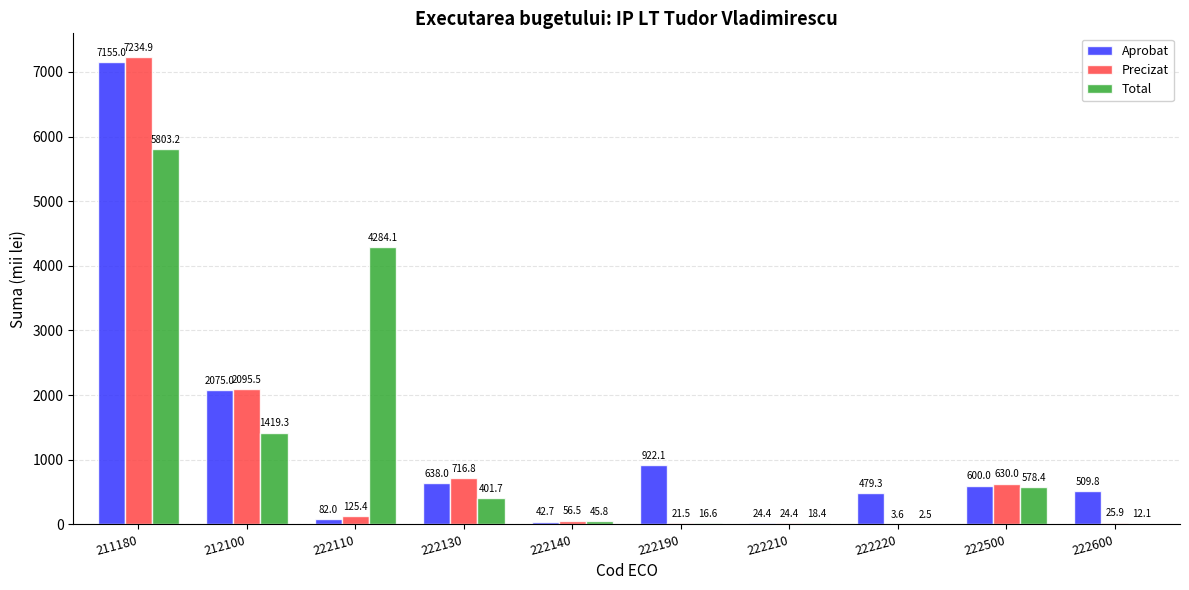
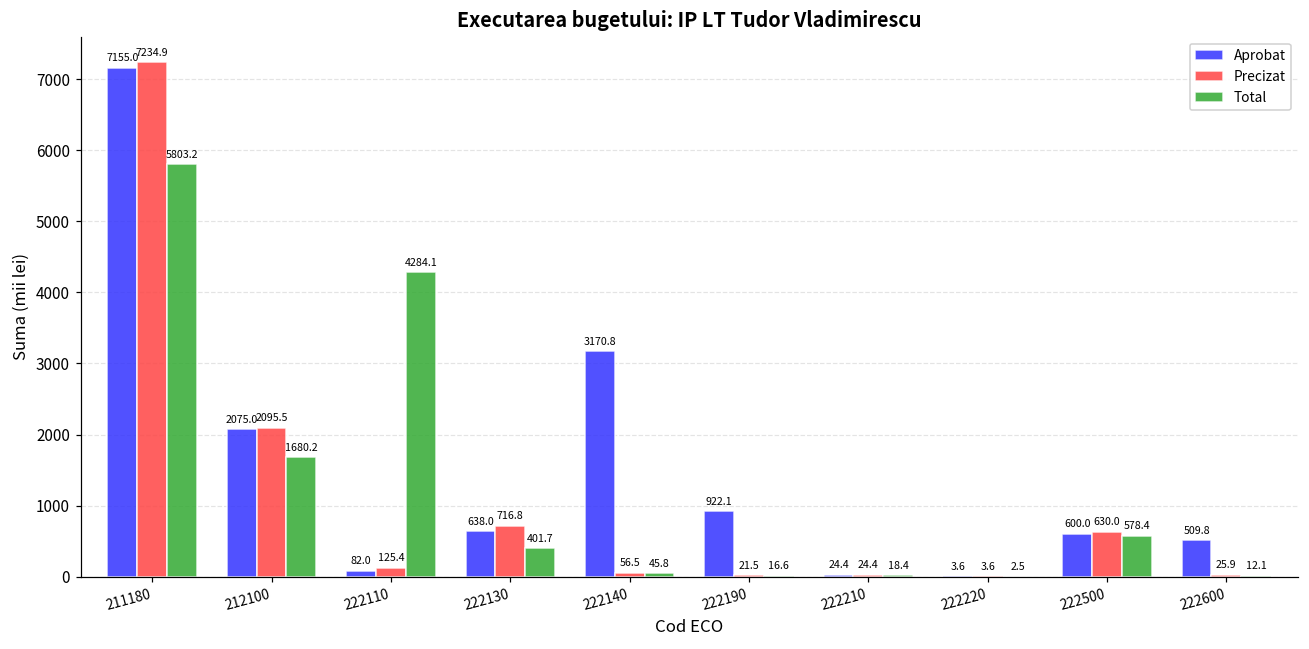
  {
    "Aprobat": {
      "211180": 7155.0,
      "212100": 2075.0,
      "222110": 82.0,
      "222130": 638.0,
-     "222140": 42.7,
+     "222140": 3170.8,
      "222190": 922.1,
      "222210": 24.4,
-     "222220": 479.3,
+     "222220": 3.6,
      "222500": 600.0,
      "222600": 509.8
    },
    "Precizat": {
      "211180": 7234.9,
      "212100": 2095.5,
      "222110": 125.4,
      "222130": 716.8,
      "222140": 56.5,
      "222190": 21.5,
      "222210": 24.4,
      "222220": 3.6,
      "222500": 630.0,
      "222600": 25.9
    },
    "Total": {
      "211180": 5803.2,
-     "212100": 1419.3,
+     "212100": 1680.2,
      "222110": 4284.1,
      "222130": 401.7,
      "222140": 45.8,
      "222190": 16.6,
      "222210": 18.4,
      "222220": 2.5,
      "222500": 578.4,
      "222600": 12.1
    }
  }
